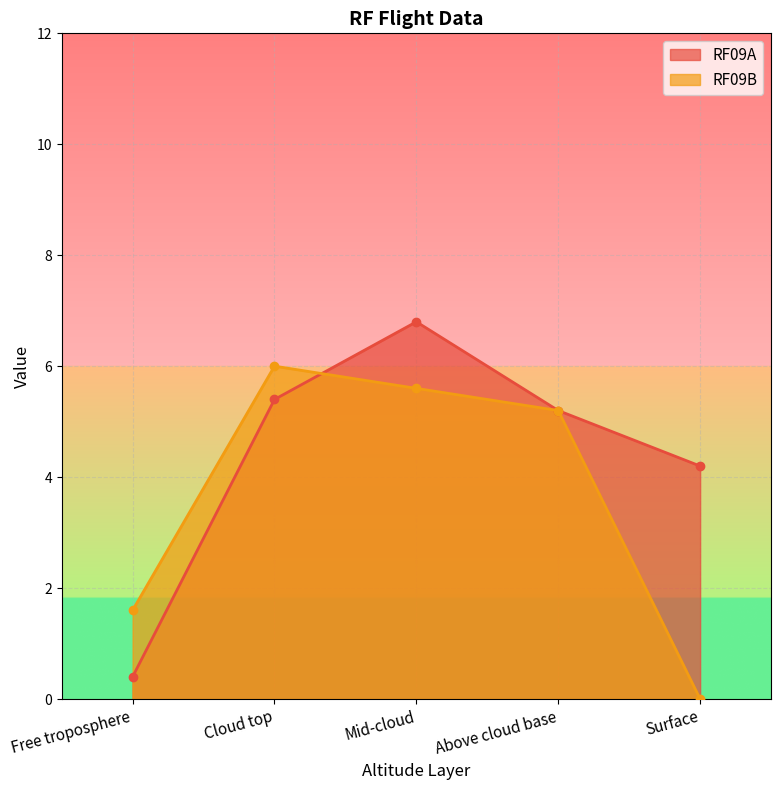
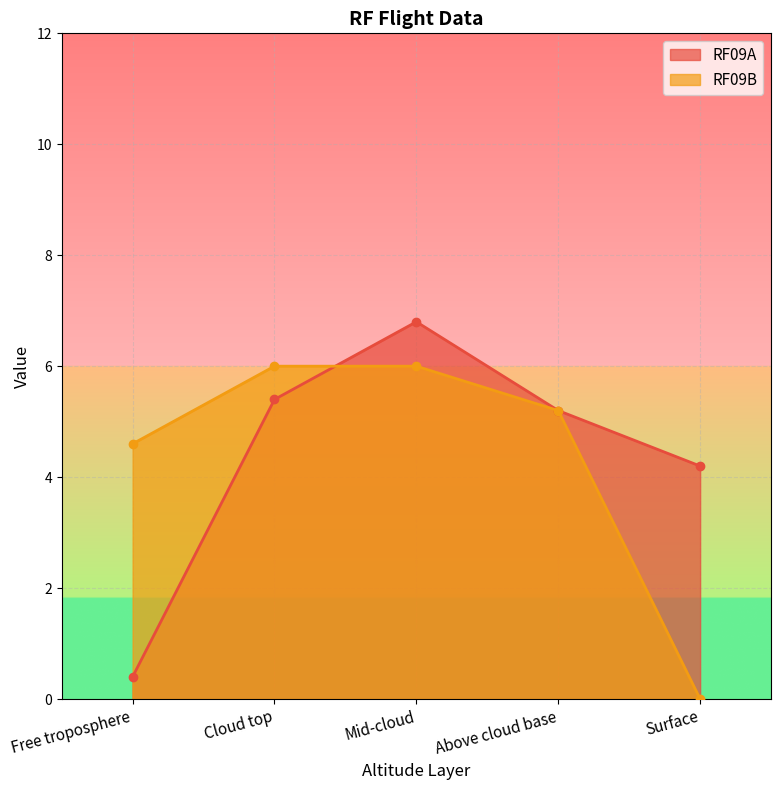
  {
    "RF09A": {
      "Free troposphere": 0.4,
      "Cloud top": 5.4,
      "Mid-cloud": 6.8,
      "Surface": 4.2
    },
    "RF09B": {
-     "Free troposphere": 1.6,
+     "Free troposphere": 4.6,
      "Cloud top": 6.0,
-     "Mid-cloud": 5.6,
+     "Mid-cloud": 6.0,
      "Surface": 0.0
    }
  }
